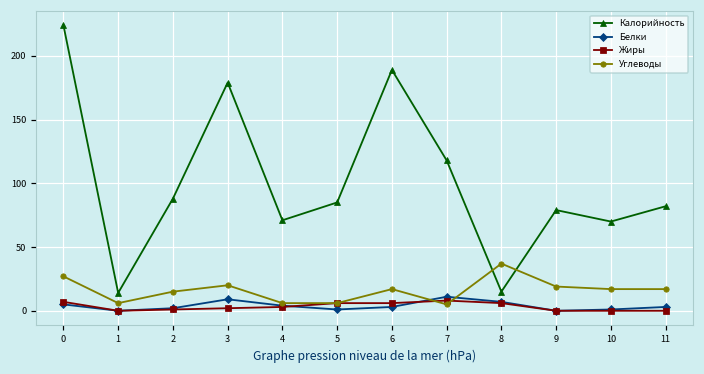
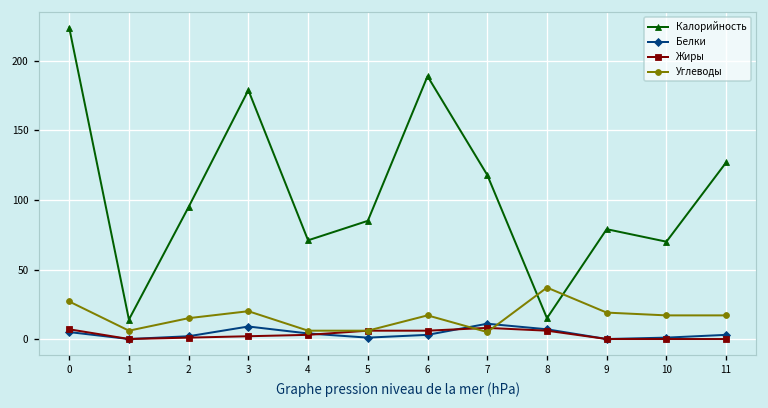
  {
    "Калорийность": {
      "0": 224,
      "1": 14,
-     "2": 88,
+     "2": 95,
      "3": 179,
      "4": 71,
      "5": 85,
      "6": 189,
      "7": 118,
      "8": 15,
      "9": 79,
      "10": 70,
-     "11": 82
+     "11": 127
    },
    "Белки": {
      "3": 9,
      "5": 1,
      "6": 3,
      "7": 11,
      "11": 3
    },
    "Жиры": {
      "3": 2,
      "6": 6,
      "7": 8,
      "11": 0
    },
    "Углеводы": {
      "0": 27,
      "1": 6,
      "2": 15,
      "3": 20,
      "6": 17,
      "7": 5,
      "8": 37,
      "9": 19,
      "10": 17,
      "11": 17
    }
  }
